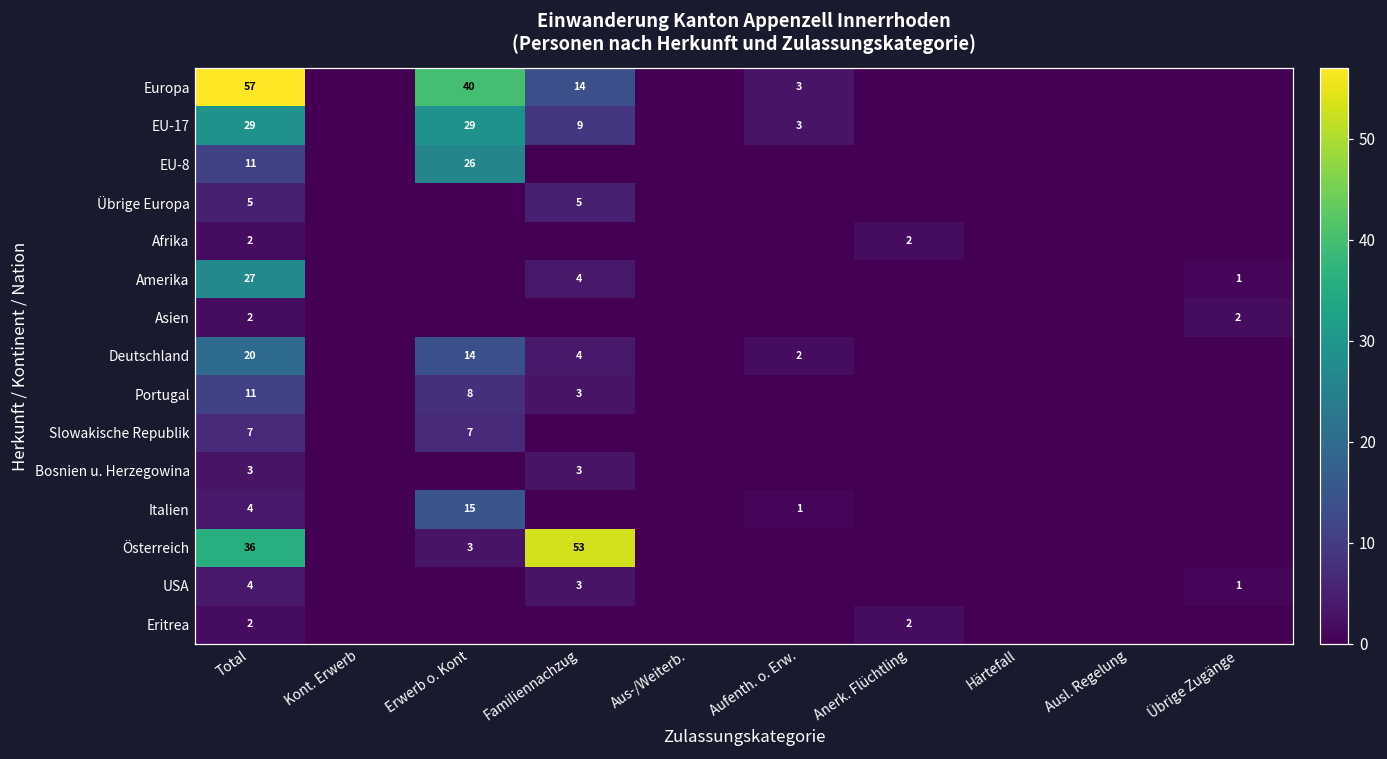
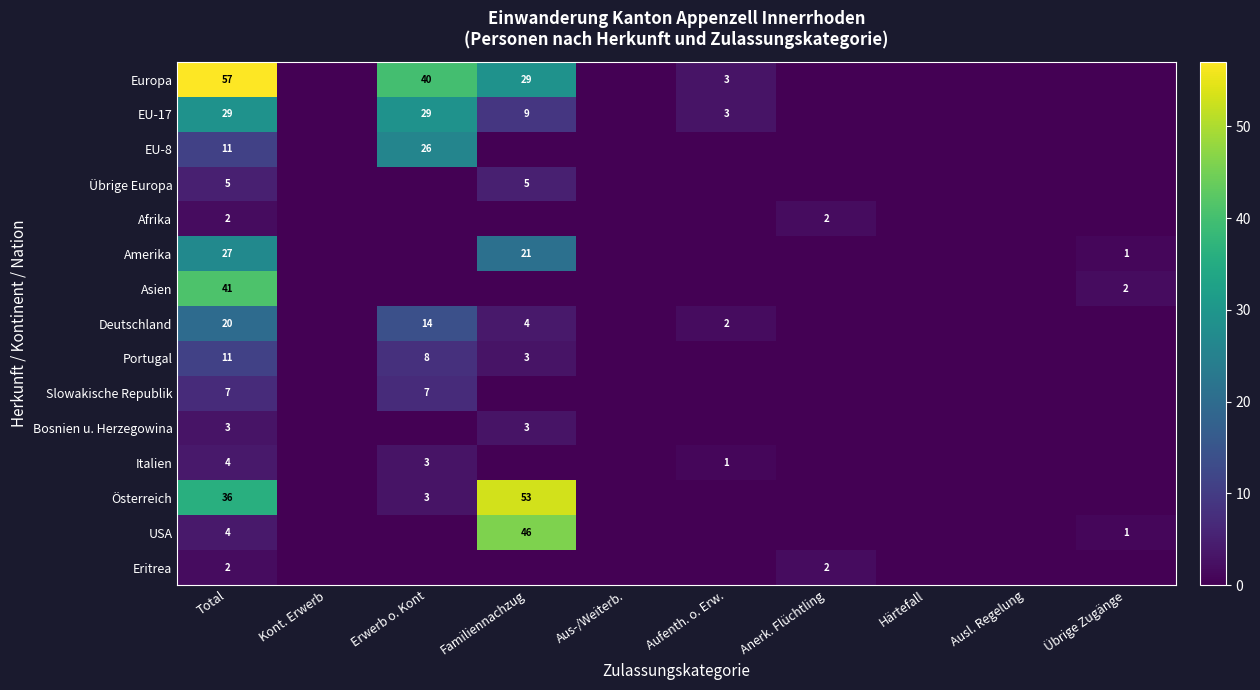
  {
    "Europa": {
      "Total": 57,
      "Erwerb o. Kont": 40,
-     "Familiennachzug": 14,
+     "Familiennachzug": 29,
      "Aufenth. o. Erw.": 3
    },
    "EU-17": {
      "Total": 29,
      "Erwerb o. Kont": 29,
      "Familiennachzug": 9,
      "Aufenth. o. Erw.": 3
    },
    "EU-8": {
      "Total": 11,
      "Erwerb o. Kont": 26
    },
    "Übrige Europa": {
      "Total": 5,
      "Familiennachzug": 5
    },
    "Afrika": {
      "Total": 2,
      "Anerk. Flüchtling": 2
    },
    "Amerika": {
      "Total": 27,
-     "Familiennachzug": 4,
+     "Familiennachzug": 21,
      "Übrige Zugänge": 1
    },
    "Asien": {
-     "Total": 2,
+     "Total": 41,
      "Übrige Zugänge": 2
    },
    "Deutschland": {
      "Total": 20,
      "Erwerb o. Kont": 14,
      "Familiennachzug": 4,
      "Aufenth. o. Erw.": 2
    },
    "Portugal": {
      "Total": 11,
      "Erwerb o. Kont": 8,
      "Familiennachzug": 3
    },
    "Slowakische Republik": {
      "Total": 7,
      "Erwerb o. Kont": 7
    },
    "Bosnien u. Herzegowina": {
      "Total": 3,
      "Familiennachzug": 3
    },
    "Italien": {
      "Total": 4,
-     "Erwerb o. Kont": 15,
+     "Erwerb o. Kont": 3,
      "Aufenth. o. Erw.": 1
    },
    "Österreich": {
      "Total": 36,
      "Erwerb o. Kont": 3,
      "Familiennachzug": 53
    },
    "USA": {
      "Total": 4,
-     "Familiennachzug": 3,
+     "Familiennachzug": 46,
      "Übrige Zugänge": 1
    },
    "Eritrea": {
      "Total": 2,
      "Anerk. Flüchtling": 2
    }
  }
